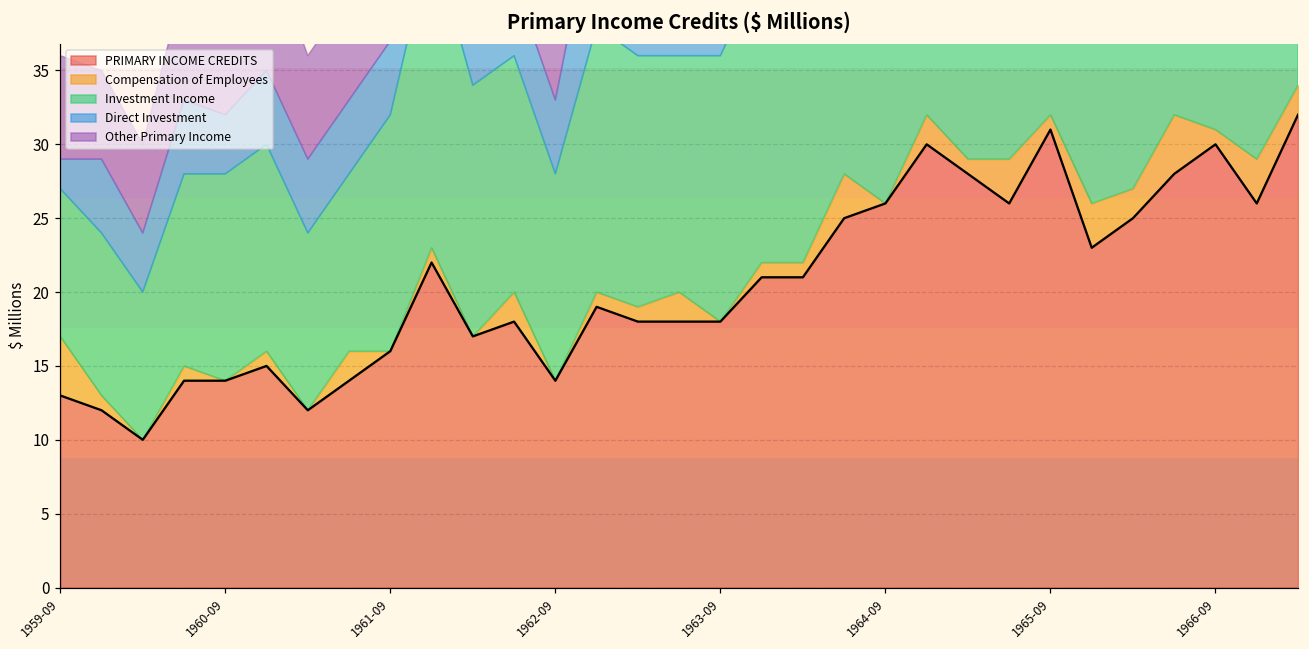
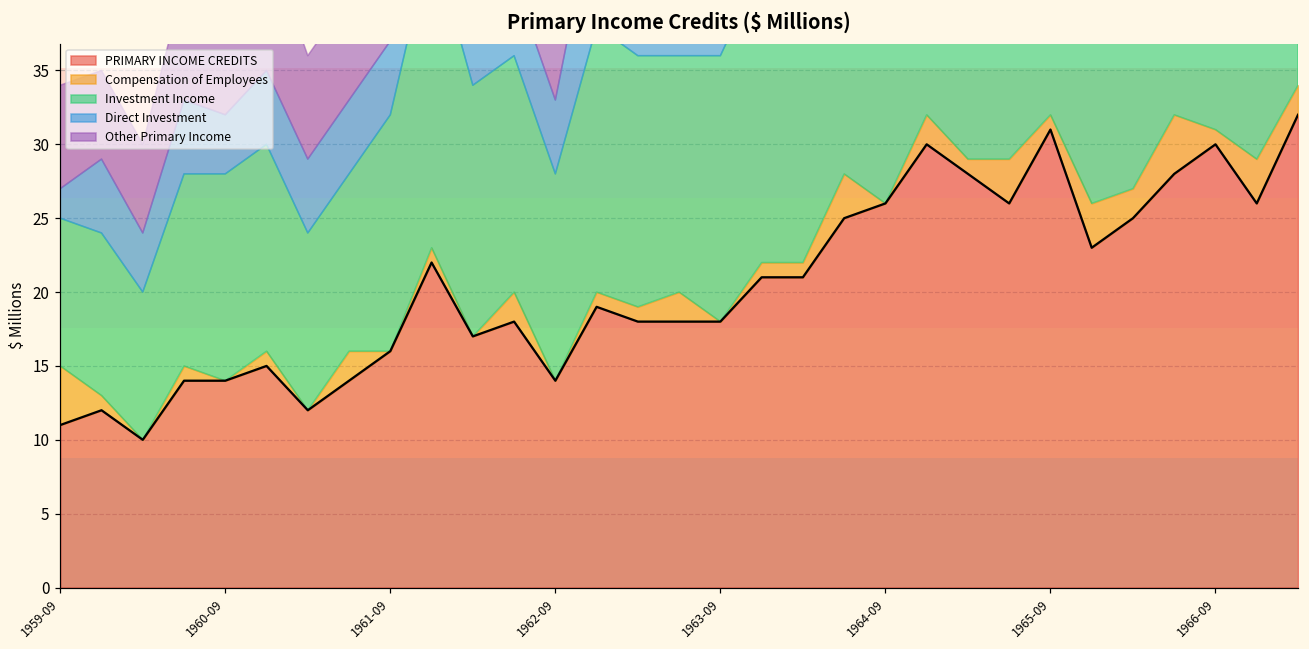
  {
    "PRIMARY INCOME CREDITS": {
-     "1959-09": 13,
+     "1959-09": 11,
      "1965-09": 31,
      "1966-09": 30
    },
    "Compensation of Employees": {
      "1959-09": 4,
      "1965-09": 1,
      "1966-09": 1
    },
    "Investment Income": {
      "1959-09": 10,
      "1960-09": 14,
      "1961-09": 16,
      "1962-09": 14,
      "1963-09": 18
    },
    "Direct Investment": {
      "1959-09": 2,
      "1962-09": 5
    },
    "Other Primary Income": {
      "1959-09": 7
    }
  }
